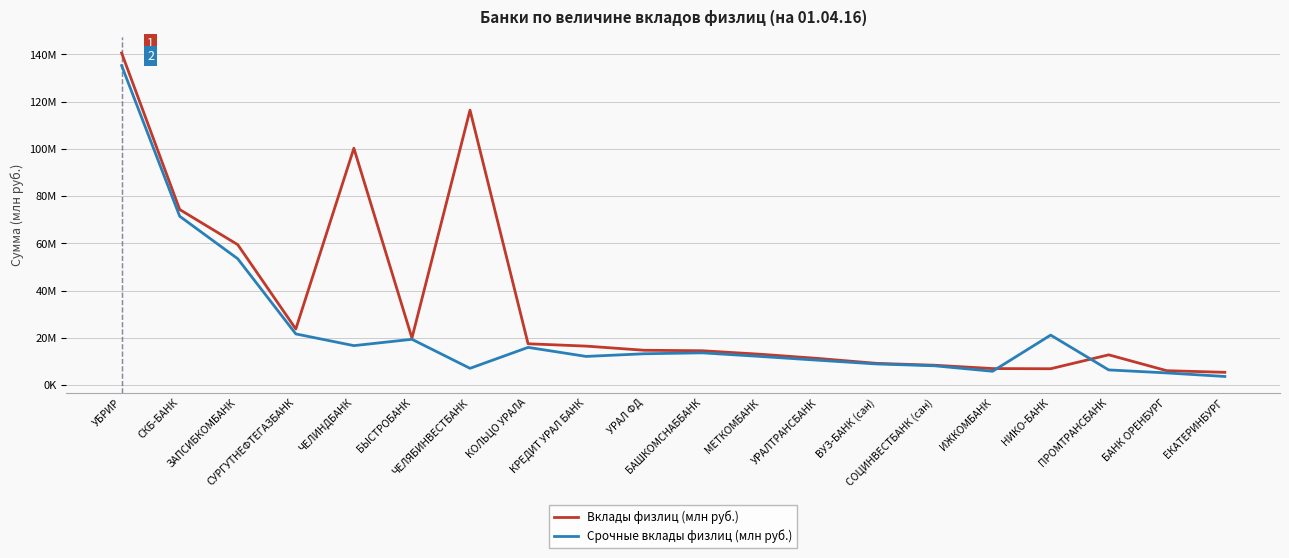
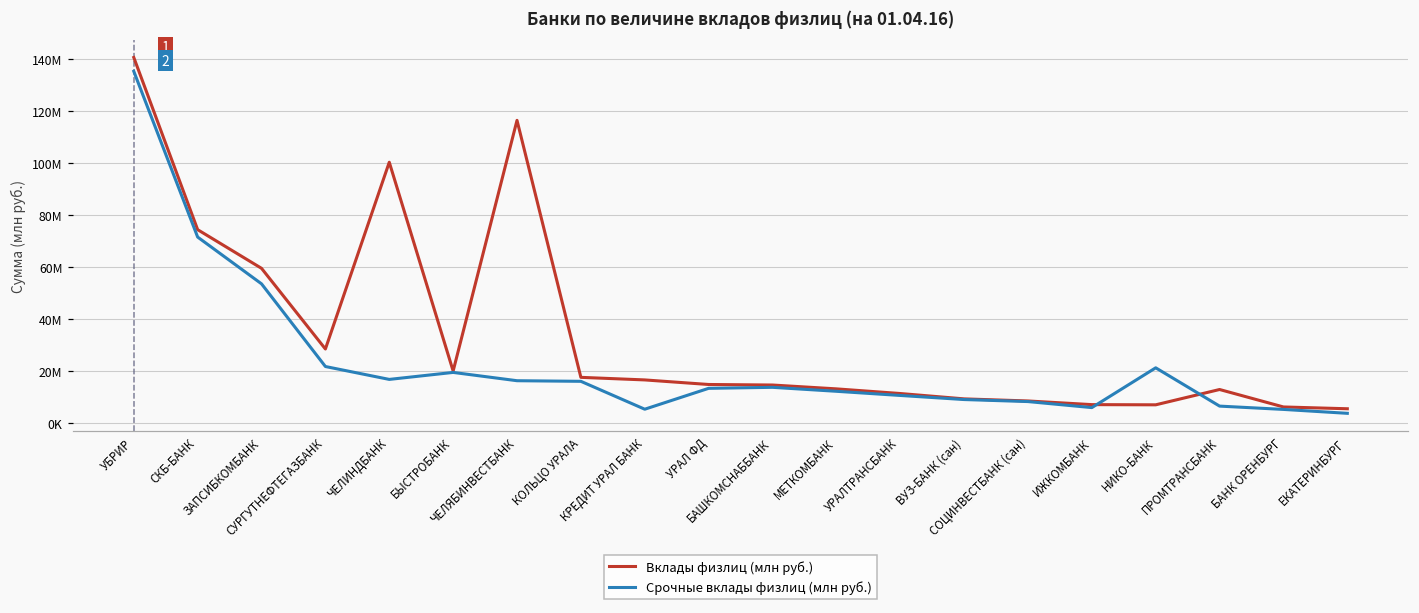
  {
    "Вклады физлиц (млн руб.)": {
      "УБРИР": 141000000,
      "СКБ-БАНК": 74000000,
      "ЗАПСИБКОМБАНК": 59000000,
-     "СУРГУТНЕФТЕГАЗБАНК": 24000000,
+     "СУРГУТНЕФТЕГАЗБАНК": 28000000,
      "ЧЕЛИНДБАНК": 100000000,
      "ЧЕЛЯБИНВЕСТБАНК": 116000000,
      "КОЛЬЦО УРАЛА": 18000000,
      "КРЕДИТ УРАЛ БАНК": 17000000,
      "УРАЛ ФД": 15000000,
      "ИЖКОМБАНК": 7000000,
      "НИКО-БАНК": 7000000,
      "ПРОМТРАНСБАНК": 13000000,
      "ЕКАТЕРИНБУРГ": 5000000
    },
    "Срочные вклады физлиц (млн руб.)": {
      "УБРИР": 135000000,
      "СКБ-БАНК": 71000000,
      "ЗАПСИБКОМБАНК": 53000000,
      "СУРГУТНЕФТЕГАЗБАНК": 22000000,
      "ЧЕЛИНДБАНК": 17000000,
-     "ЧЕЛЯБИНВЕСТБАНК": 7000000,
+     "ЧЕЛЯБИНВЕСТБАНК": 16000000,
      "КОЛЬЦО УРАЛА": 16000000,
-     "КРЕДИТ УРАЛ БАНК": 12000000,
+     "КРЕДИТ УРАЛ БАНК": 5000000,
      "УРАЛ ФД": 13000000,
      "ИЖКОМБАНК": 6000000,
      "НИКО-БАНК": 21000000,
      "ПРОМТРАНСБАНК": 6000000,
      "ЕКАТЕРИНБУРГ": 4000000
    }
  }
